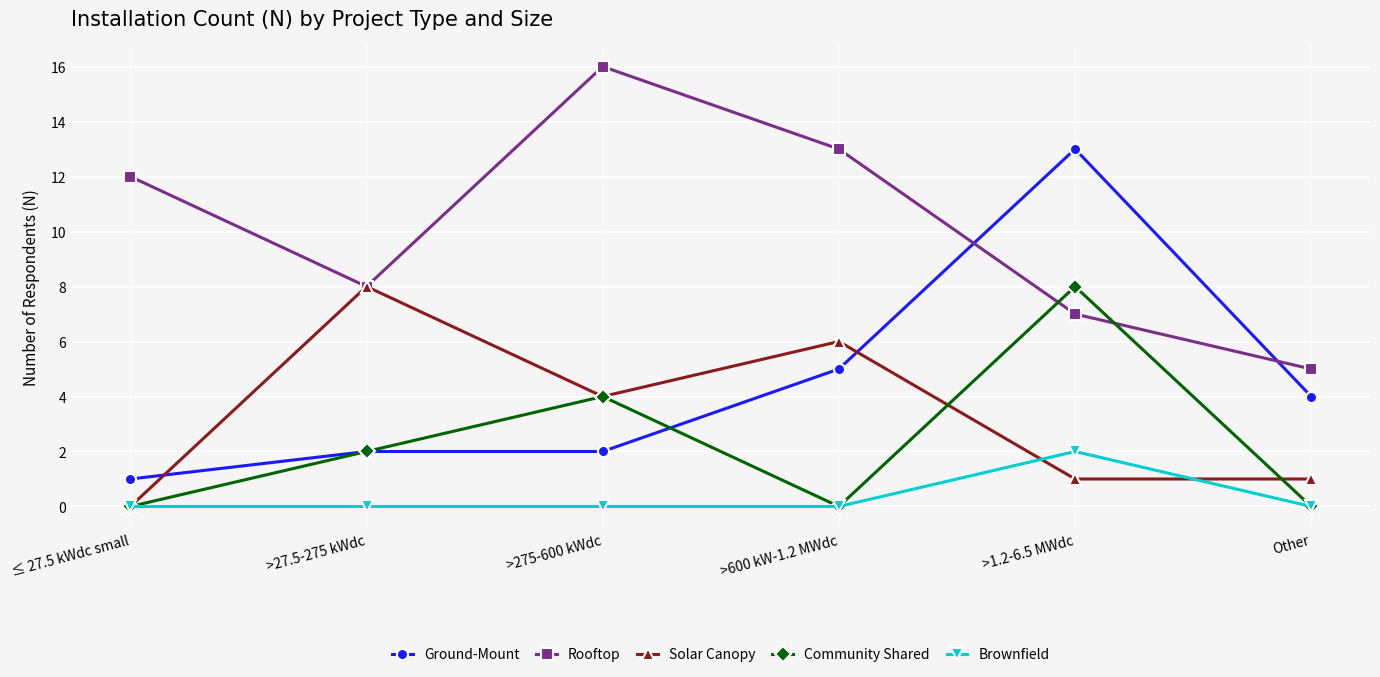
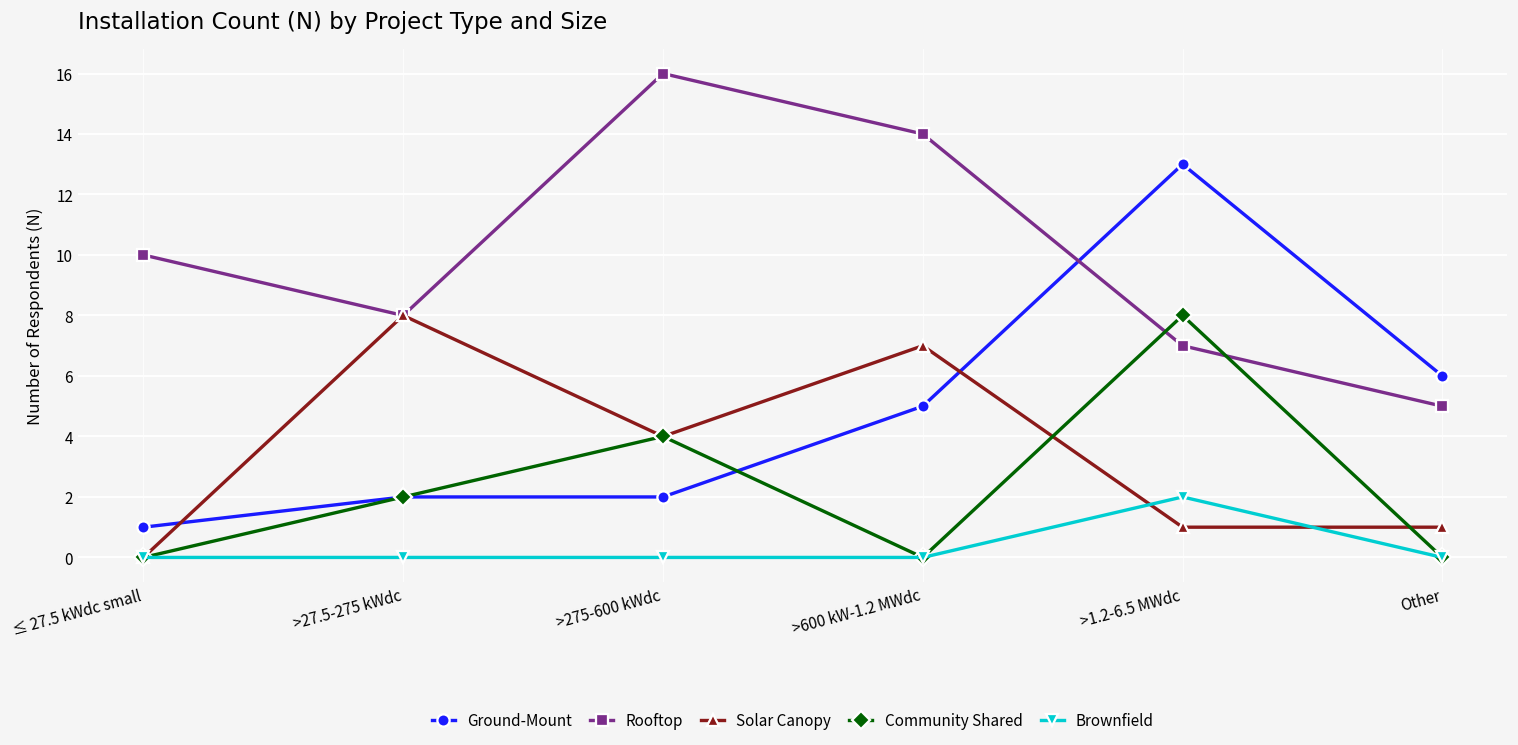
  {
    "Ground-Mount": {
      "≤ 27.5 kWdc small": 1,
      ">275-600 kWdc": 2,
      ">600 kW-1.2 MWdc": 5,
      ">1.2-6.5 MWdc": 13,
-     "Other": 4
+     "Other": 6
    },
    "Rooftop": {
-     "≤ 27.5 kWdc small": 12,
+     "≤ 27.5 kWdc small": 10,
      ">275-600 kWdc": 16,
-     ">600 kW-1.2 MWdc": 13,
+     ">600 kW-1.2 MWdc": 14,
      ">1.2-6.5 MWdc": 7,
      "Other": 5
    },
    "Solar Canopy": {
-     ">600 kW-1.2 MWdc": 6,
+     ">600 kW-1.2 MWdc": 7,
      ">1.2-6.5 MWdc": 1,
      "Other": 1
    },
    "Community Shared": {
      ">1.2-6.5 MWdc": 8
    },
    "Brownfield": {
      ">27.5-275 kWdc": 0,
      ">275-600 kWdc": 0,
      ">1.2-6.5 MWdc": 2
    }
  }
